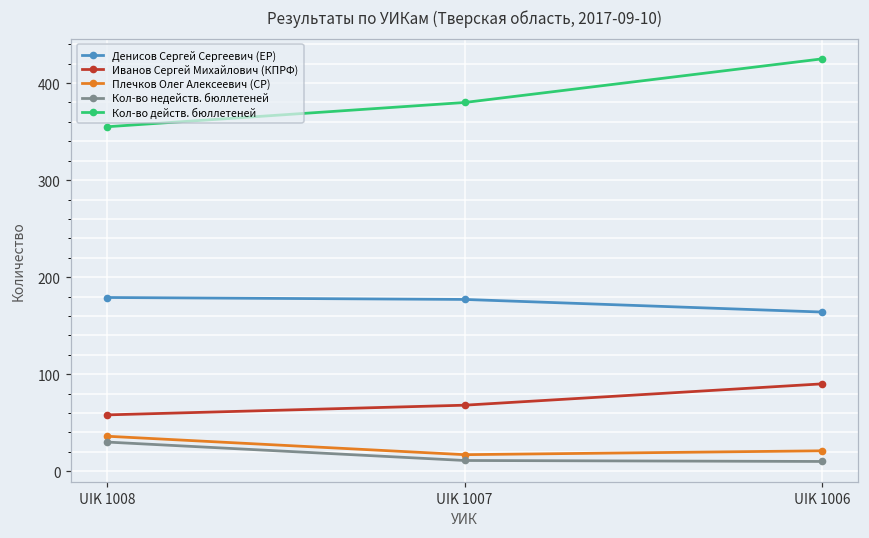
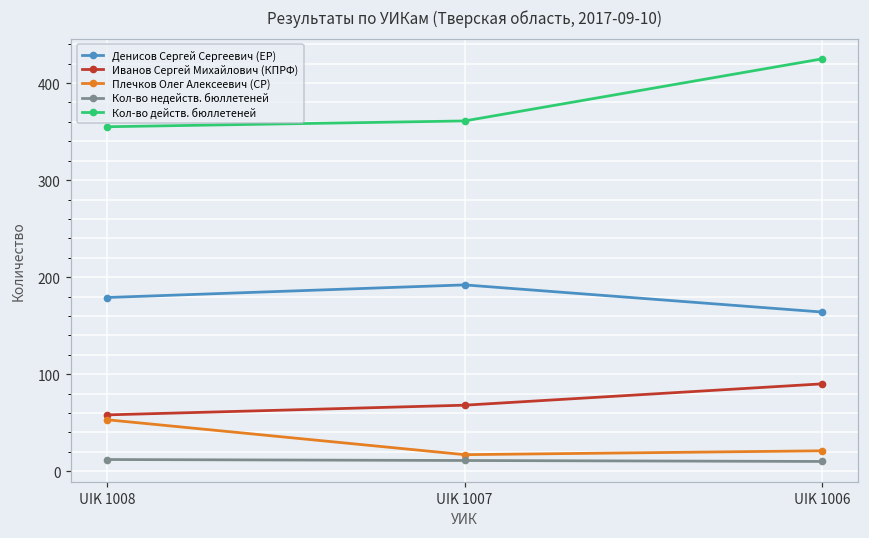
  {
    "Денисов Сергей Сергеевич (ЕР)": {
      "UIK 1008": 180,
-     "UIK 1007": 180,
+     "UIK 1007": 190,
      "UIK 1006": 160
    },
    "Иванов Сергей Михайлович (КПРФ)": {
      "UIK 1008": 60,
      "UIK 1007": 70,
      "UIK 1006": 90
    },
    "Плечков Олег Алексеевич (СР)": {
-     "UIK 1008": 40,
+     "UIK 1008": 50,
      "UIK 1007": 20,
      "UIK 1006": 20
    },
    "Кол-во недейств. бюллетеней": {
-     "UIK 1008": 30,
+     "UIK 1008": 10,
      "UIK 1007": 10,
      "UIK 1006": 10
    },
    "Кол-во действ. бюллетеней": {
-     "UIK 1007": 380,
+     "UIK 1007": 360,
      "UIK 1006": 430
    }
  }
